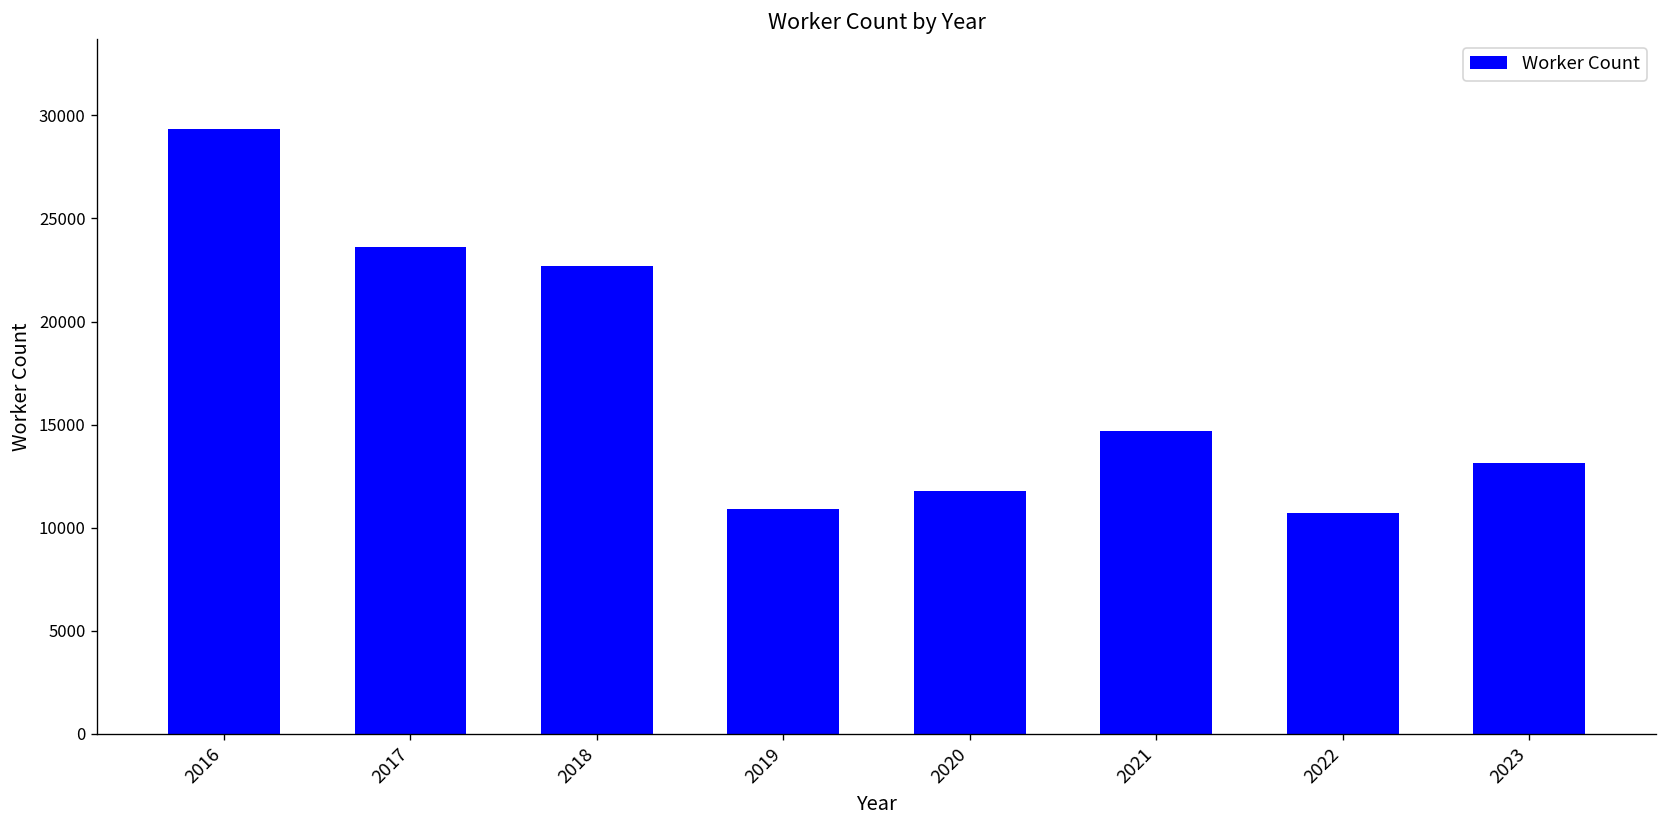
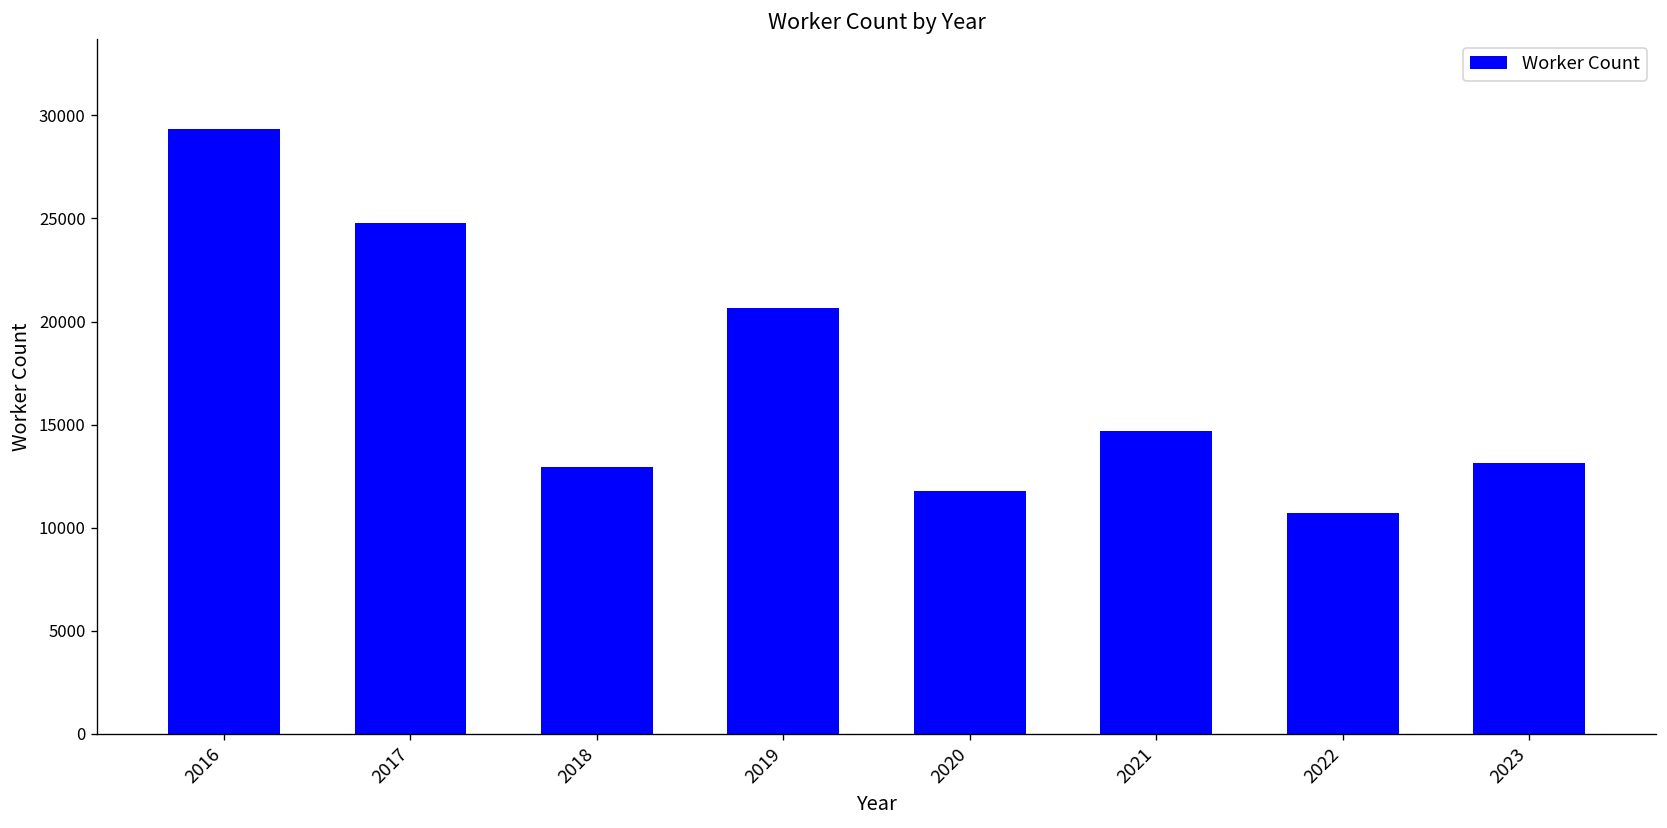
  {
    "2016": 29300,
-   "2017": 23600,
-   "2018": 22700,
-   "2019": 10900,
+   "2017": 24800,
+   "2018": 12900,
+   "2019": 20700,
    "2020": 11800,
    "2021": 14700,
    "2022": 10700,
    "2023": 13100
  }
